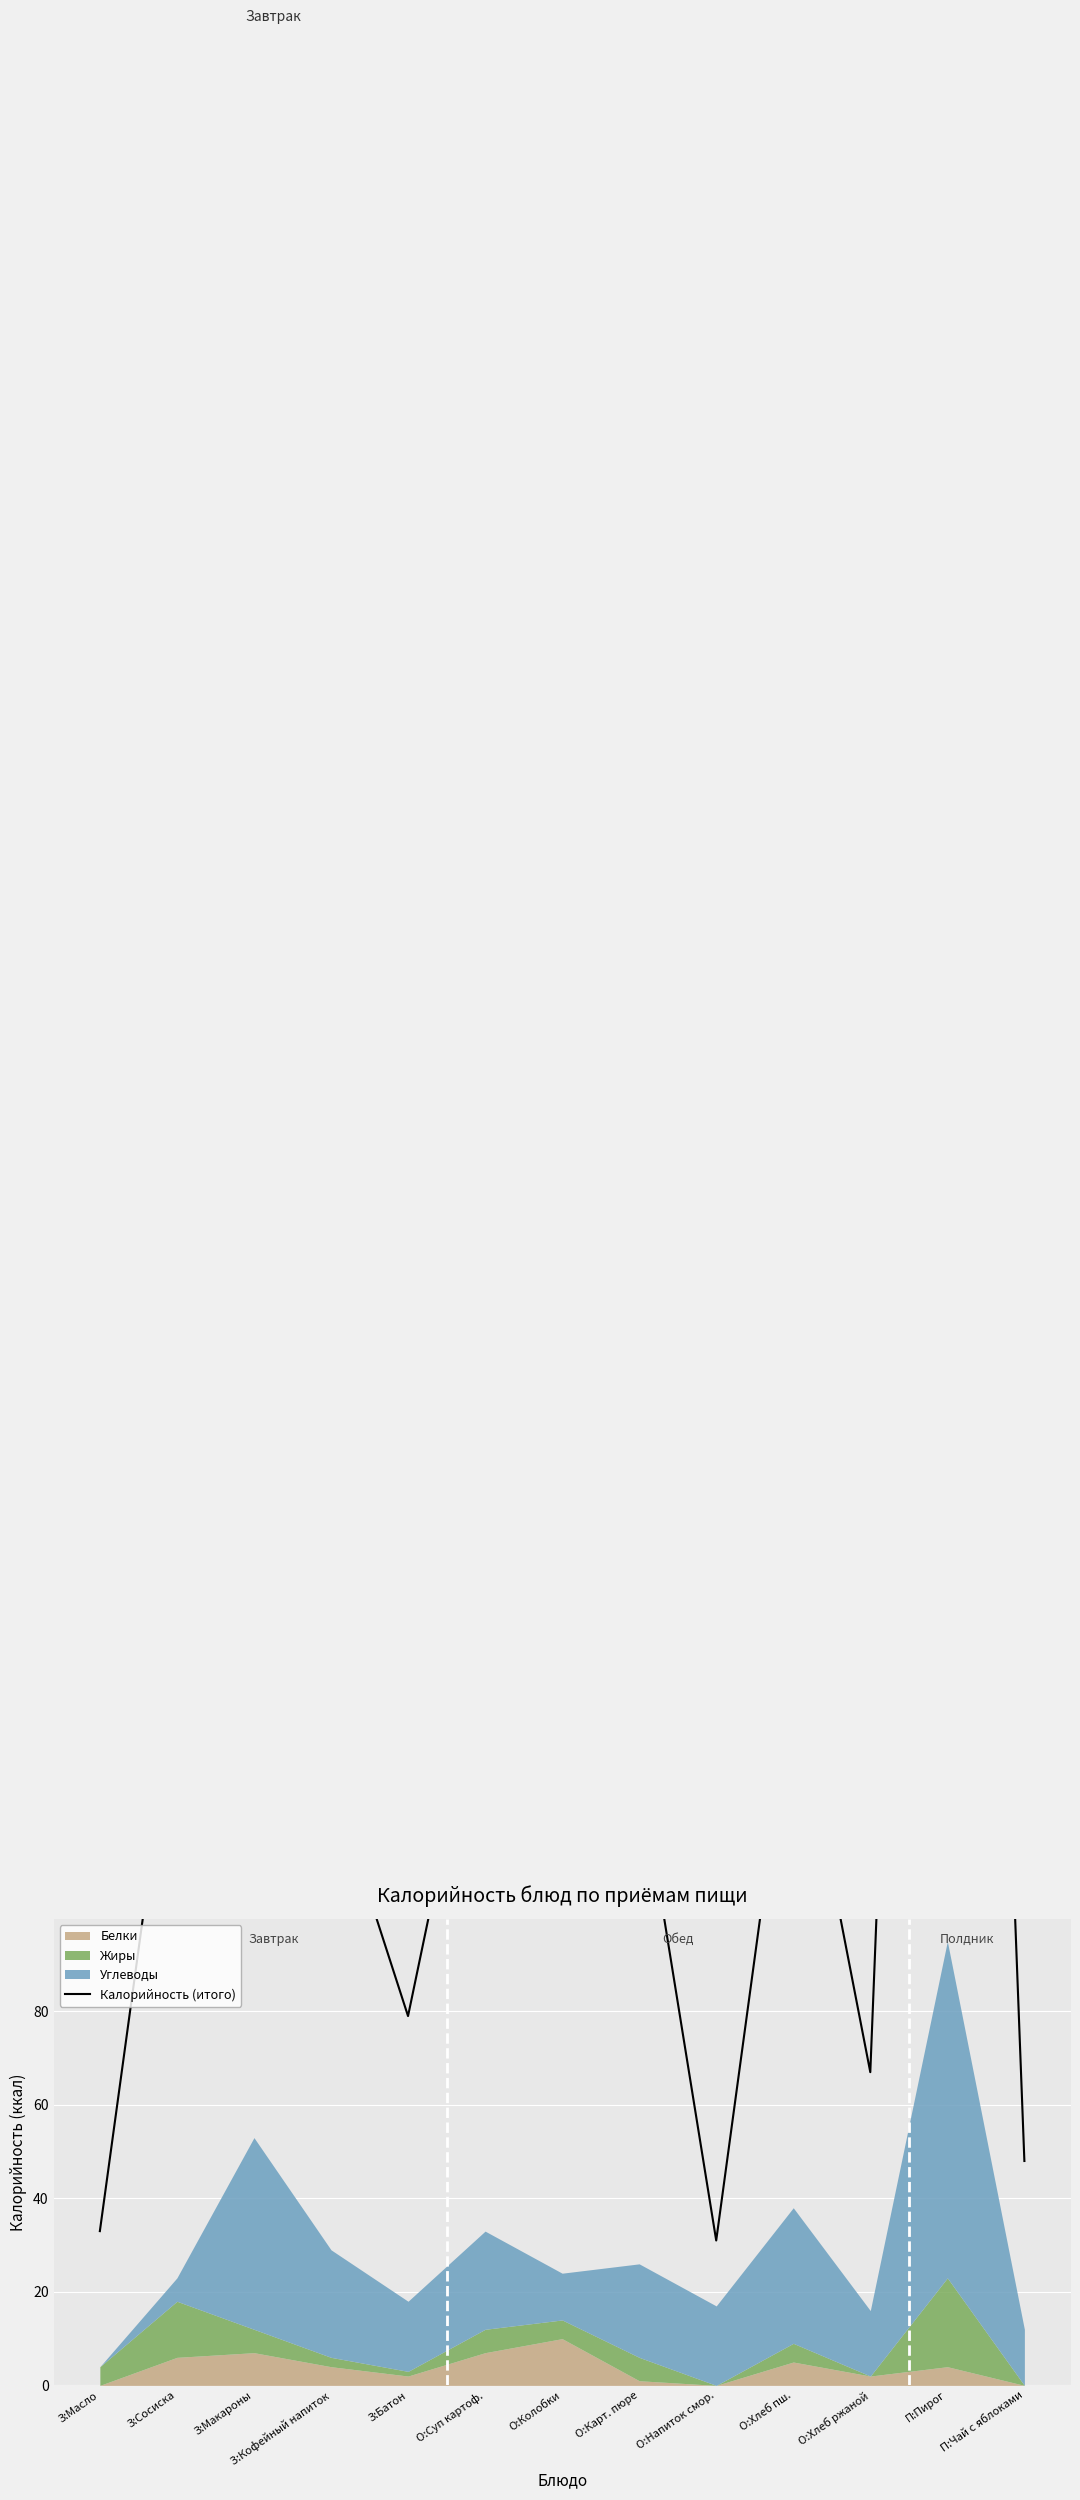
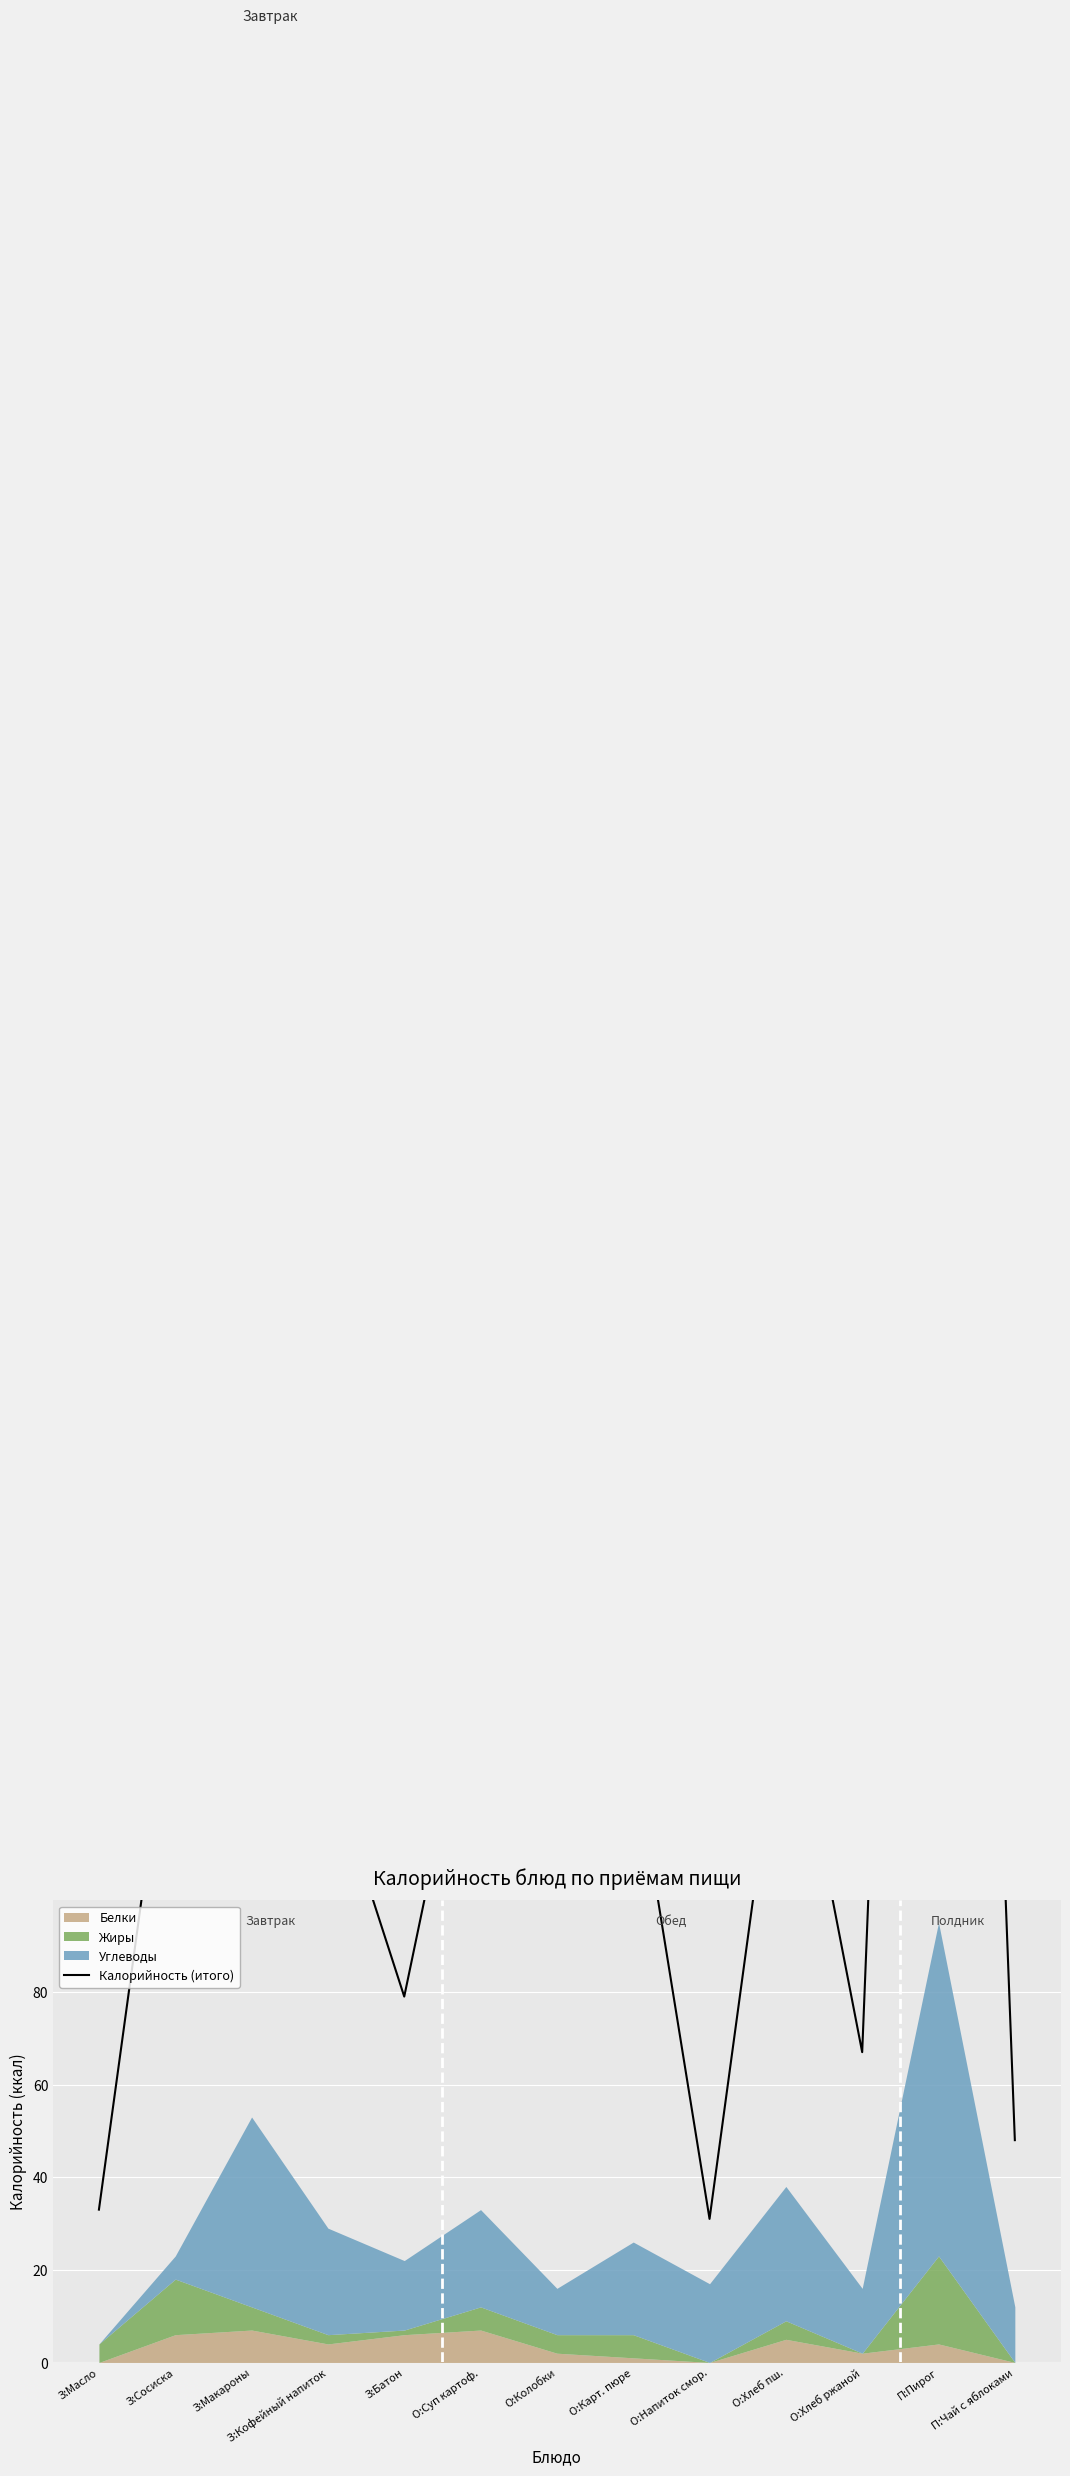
  {
    "Калорийность (итого)": {
      "З:Масло": 33,
      "З:Батон": 79,
      "О:Напиток смор.": 31,
      "О:Хлеб ржаной": 67,
      "П:Чай с яблоками": 48
    },
    "Белки": {
      "З:Масло": 0,
      "З:Сосиска": 6,
      "З:Макароны": 7,
      "З:Кофейный напиток": 4,
-     "З:Батон": 2,
+     "З:Батон": 6,
      "О:Суп картоф.": 7,
-     "О:Колобки": 10,
+     "О:Колобки": 2,
      "О:Карт. пюре": 1,
      "О:Хлеб пш.": 5,
      "П:Пирог": 4
    },
    "Жиры": {
      "З:Сосиска": 12,
      "З:Макароны": 5,
      "З:Кофейный напиток": 2,
      "З:Батон": 1,
      "О:Суп картоф.": 5,
      "О:Колобки": 4,
      "О:Карт. пюре": 5,
      "О:Хлеб пш.": 4,
      "П:Пирог": 19
    },
    "Углеводы": {
      "З:Сосиска": 5,
      "З:Макароны": 41,
      "З:Кофейный напиток": 23,
      "З:Батон": 15,
      "О:Суп картоф.": 21,
      "О:Колобки": 10,
      "О:Карт. пюре": 20,
      "О:Напиток смор.": 17,
      "О:Хлеб пш.": 29,
      "О:Хлеб ржаной": 14,
      "П:Пирог": 72,
      "П:Чай с яблоками": 12
    }
  }
